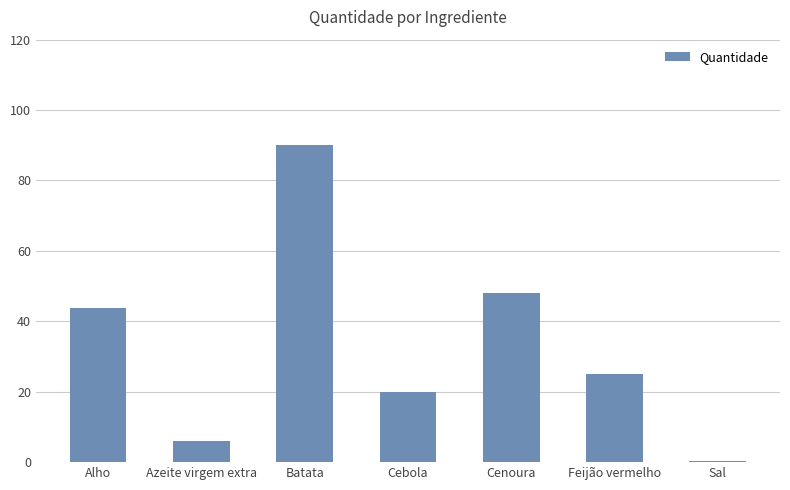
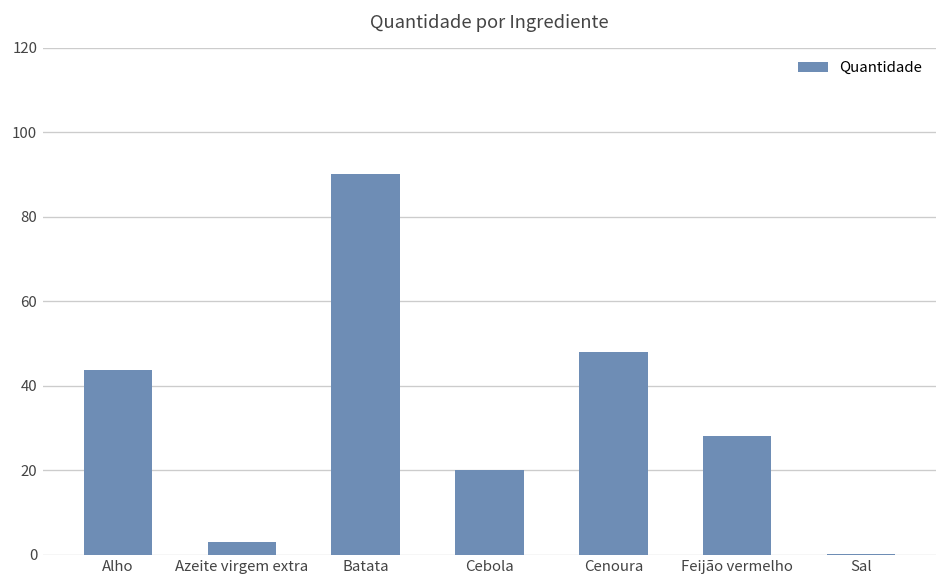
  {
    "Alho": 44,
-   "Azeite virgem extra": 6,
+   "Azeite virgem extra": 3,
    "Batata": 90,
    "Cebola": 20,
    "Cenoura": 48,
-   "Feijão vermelho": 25
+   "Feijão vermelho": 28
  }
